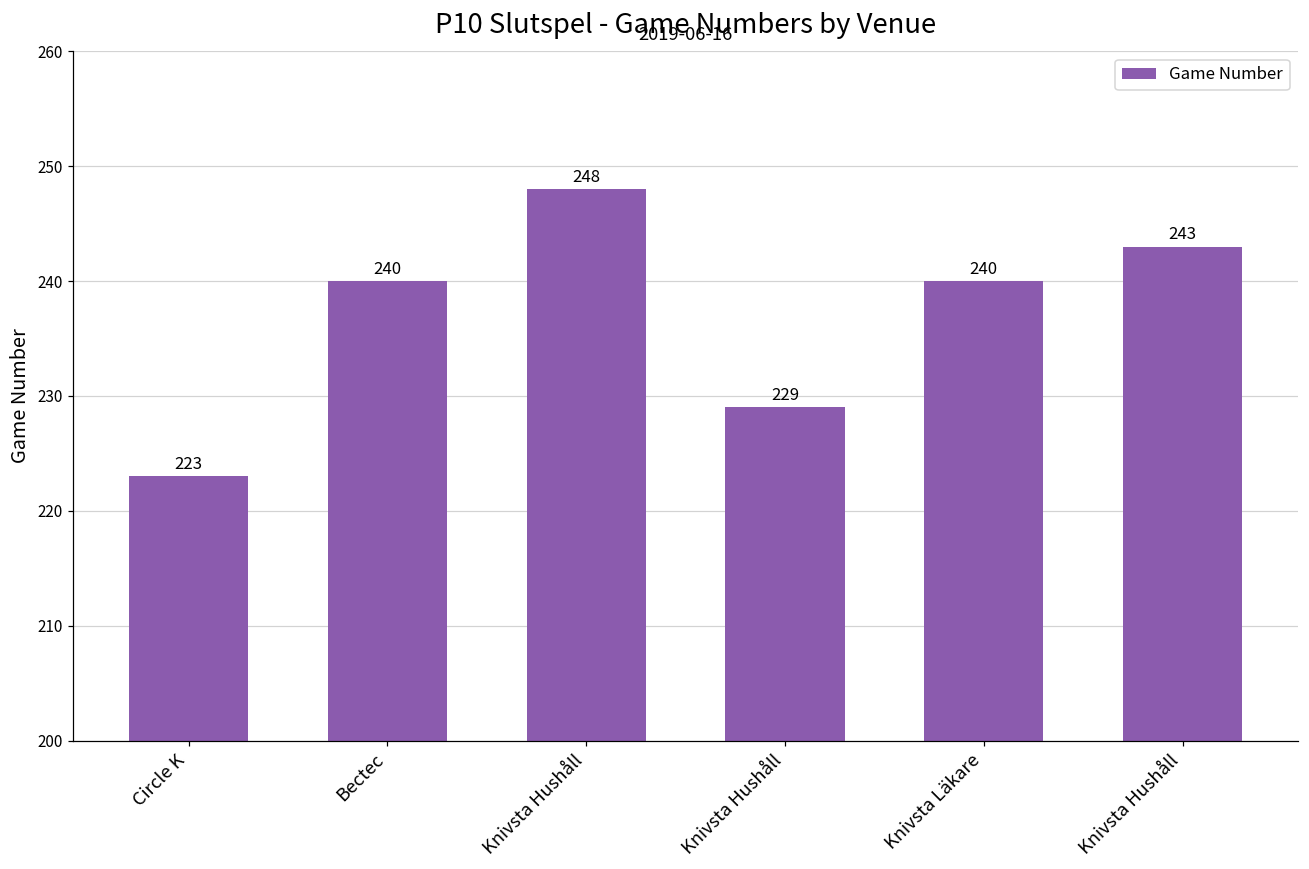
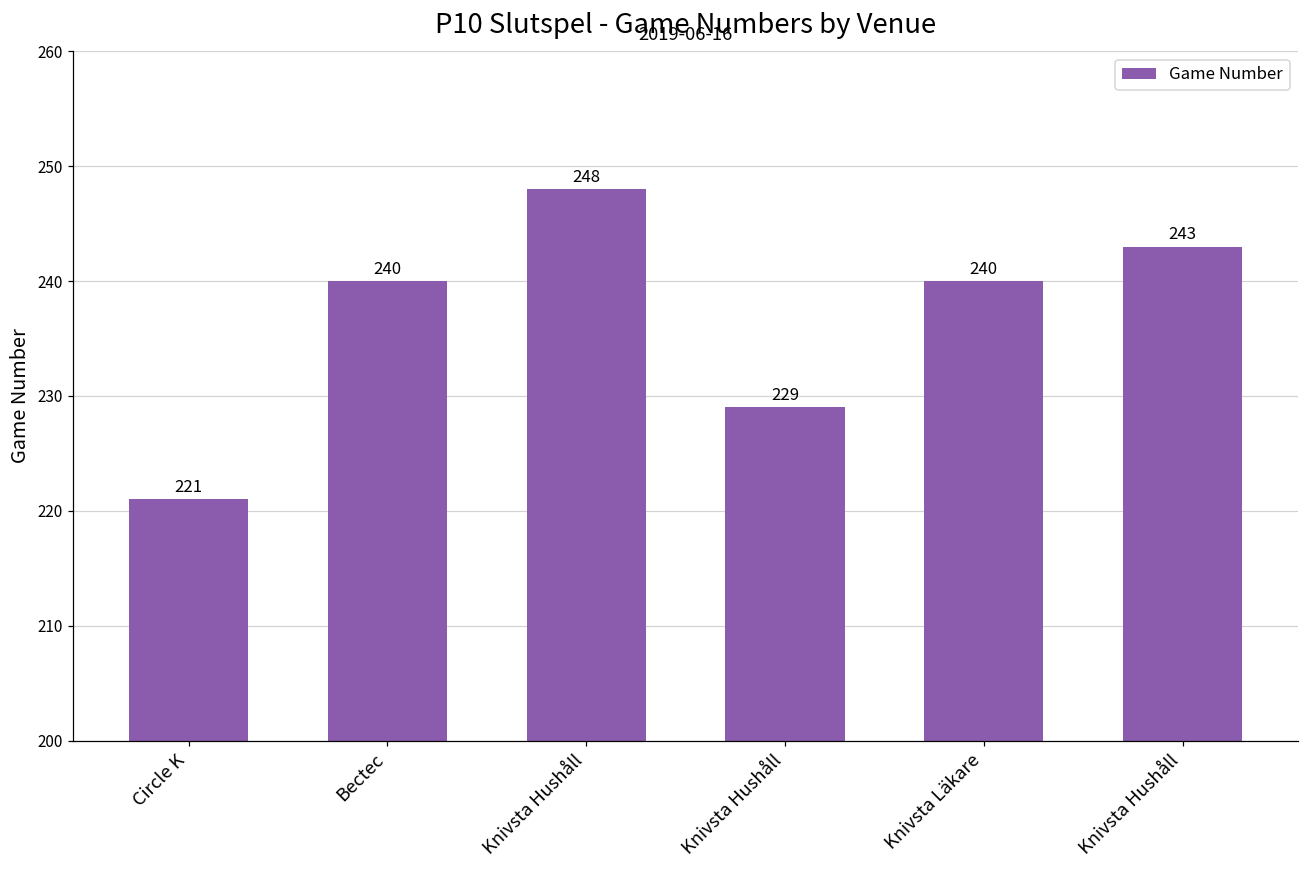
  {
-   "Circle K": 223,
+   "Circle K": 221,
    "Bectec": 240,
    "Knivsta Läkare": 240
  }
